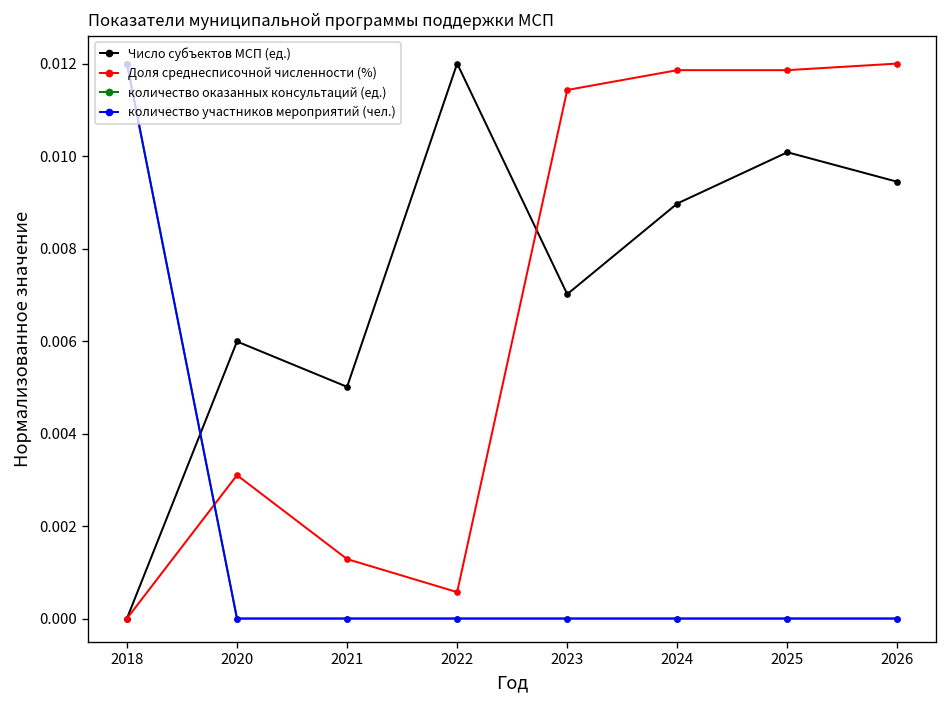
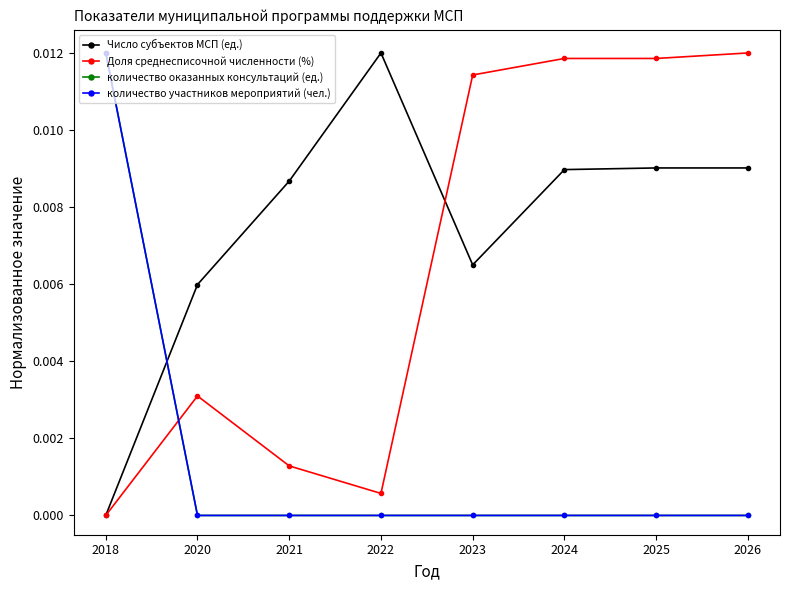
  {
    "Число субъектов МСП (ед.)": {
      "2020": 0.0060,
-     "2021": 0.0050,
+     "2021": 0.0087,
      "2022": 0.0120,
-     "2023": 0.0070,
+     "2023": 0.0065,
      "2024": 0.0090,
-     "2025": 0.0101,
-     "2026": 0.0094
+     "2025": 0.0090,
+     "2026": 0.0090
    },
    "Доля среднесписочной численности (%)": {
      "2020": 0.0031,
      "2021": 0.0013,
      "2022": 0.0006,
      "2023": 0.0114,
      "2024": 0.0119,
      "2025": 0.0119,
      "2026": 0.0120
    },
    "количество участников мероприятий (чел.)": {
      "2020": 0.0000,
      "2021": 0.0000,
      "2022": 0.0000,
      "2023": 0.0000,
      "2024": 0.0000,
      "2025": 0.0000,
      "2026": 0.0000
    }
  }
